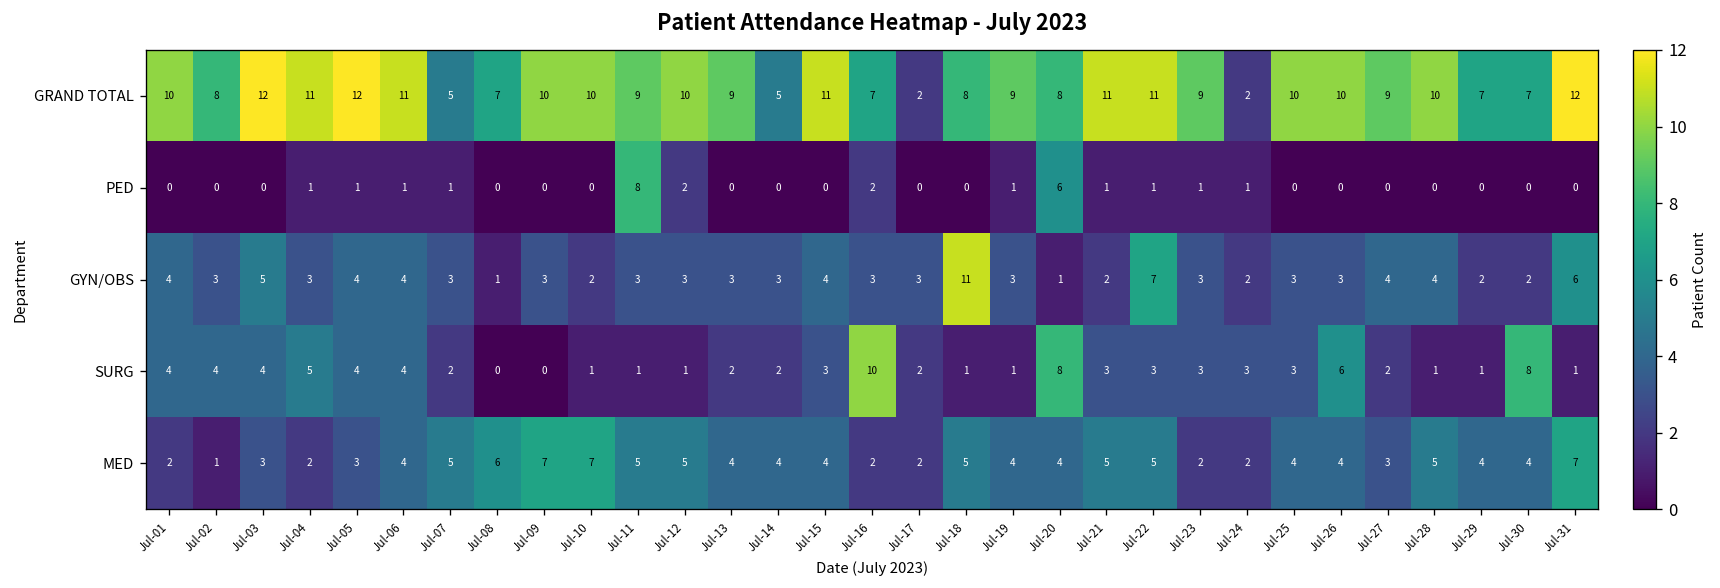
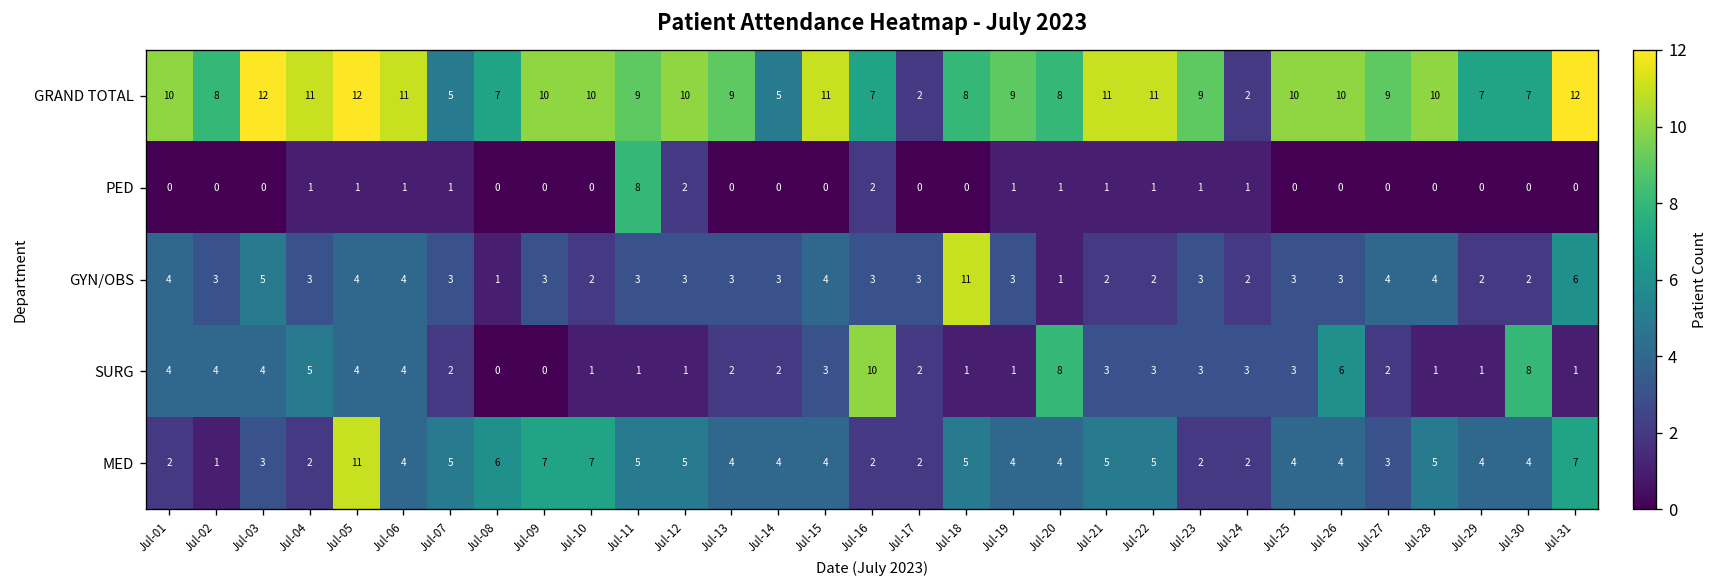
  {
    "GRAND TOTAL": {
      "Jul-01": 10,
      "Jul-02": 8,
      "Jul-03": 12,
      "Jul-04": 11,
      "Jul-05": 12,
      "Jul-06": 11,
      "Jul-07": 5,
      "Jul-08": 7,
      "Jul-09": 10,
      "Jul-10": 10,
      "Jul-11": 9,
      "Jul-12": 10,
      "Jul-13": 9,
      "Jul-14": 5,
      "Jul-15": 11,
      "Jul-16": 7,
      "Jul-17": 2,
      "Jul-18": 8,
      "Jul-19": 9,
      "Jul-20": 8,
      "Jul-21": 11,
      "Jul-22": 11,
      "Jul-23": 9,
      "Jul-24": 2,
      "Jul-25": 10,
      "Jul-26": 10,
      "Jul-27": 9,
      "Jul-28": 10,
      "Jul-29": 7,
      "Jul-30": 7,
      "Jul-31": 12
    },
    "PED": {
      "Jul-01": 0,
      "Jul-02": 0,
      "Jul-03": 0,
      "Jul-04": 1,
      "Jul-05": 1,
      "Jul-06": 1,
      "Jul-07": 1,
      "Jul-08": 0,
      "Jul-09": 0,
      "Jul-10": 0,
      "Jul-11": 8,
      "Jul-12": 2,
      "Jul-13": 0,
      "Jul-14": 0,
      "Jul-15": 0,
      "Jul-16": 2,
      "Jul-17": 0,
      "Jul-18": 0,
      "Jul-19": 1,
-     "Jul-20": 6,
+     "Jul-20": 1,
      "Jul-21": 1,
      "Jul-22": 1,
      "Jul-23": 1,
      "Jul-24": 1,
      "Jul-25": 0,
      "Jul-26": 0,
      "Jul-27": 0,
      "Jul-28": 0,
      "Jul-29": 0,
      "Jul-30": 0,
      "Jul-31": 0
    },
    "GYN/OBS": {
      "Jul-01": 4,
      "Jul-02": 3,
      "Jul-03": 5,
      "Jul-04": 3,
      "Jul-05": 4,
      "Jul-06": 4,
      "Jul-07": 3,
      "Jul-08": 1,
      "Jul-09": 3,
      "Jul-10": 2,
      "Jul-11": 3,
      "Jul-12": 3,
      "Jul-13": 3,
      "Jul-14": 3,
      "Jul-15": 4,
      "Jul-16": 3,
      "Jul-17": 3,
      "Jul-18": 11,
      "Jul-19": 3,
      "Jul-20": 1,
      "Jul-21": 2,
-     "Jul-22": 7,
+     "Jul-22": 2,
      "Jul-23": 3,
      "Jul-24": 2,
      "Jul-25": 3,
      "Jul-26": 3,
      "Jul-27": 4,
      "Jul-28": 4,
      "Jul-29": 2,
      "Jul-30": 2,
      "Jul-31": 6
    },
    "SURG": {
      "Jul-01": 4,
      "Jul-02": 4,
      "Jul-03": 4,
      "Jul-04": 5,
      "Jul-05": 4,
      "Jul-06": 4,
      "Jul-07": 2,
      "Jul-08": 0,
      "Jul-09": 0,
      "Jul-10": 1,
      "Jul-11": 1,
      "Jul-12": 1,
      "Jul-13": 2,
      "Jul-14": 2,
      "Jul-15": 3,
      "Jul-16": 10,
      "Jul-17": 2,
      "Jul-18": 1,
      "Jul-19": 1,
      "Jul-20": 8,
      "Jul-21": 3,
      "Jul-22": 3,
      "Jul-23": 3,
      "Jul-24": 3,
      "Jul-25": 3,
      "Jul-26": 6,
      "Jul-27": 2,
      "Jul-28": 1,
      "Jul-29": 1,
      "Jul-30": 8,
      "Jul-31": 1
    },
    "MED": {
      "Jul-01": 2,
      "Jul-02": 1,
      "Jul-03": 3,
      "Jul-04": 2,
-     "Jul-05": 3,
+     "Jul-05": 11,
      "Jul-06": 4,
      "Jul-07": 5,
      "Jul-08": 6,
      "Jul-09": 7,
      "Jul-10": 7,
      "Jul-11": 5,
      "Jul-12": 5,
      "Jul-13": 4,
      "Jul-14": 4,
      "Jul-15": 4,
      "Jul-16": 2,
      "Jul-17": 2,
      "Jul-18": 5,
      "Jul-19": 4,
      "Jul-20": 4,
      "Jul-21": 5,
      "Jul-22": 5,
      "Jul-23": 2,
      "Jul-24": 2,
      "Jul-25": 4,
      "Jul-26": 4,
      "Jul-27": 3,
      "Jul-28": 5,
      "Jul-29": 4,
      "Jul-30": 4,
      "Jul-31": 7
    }
  }
